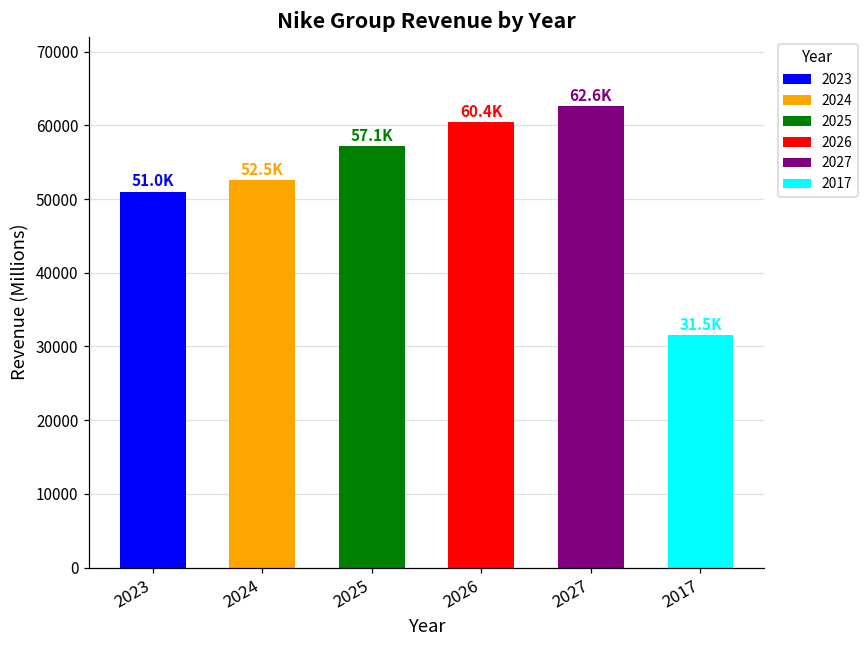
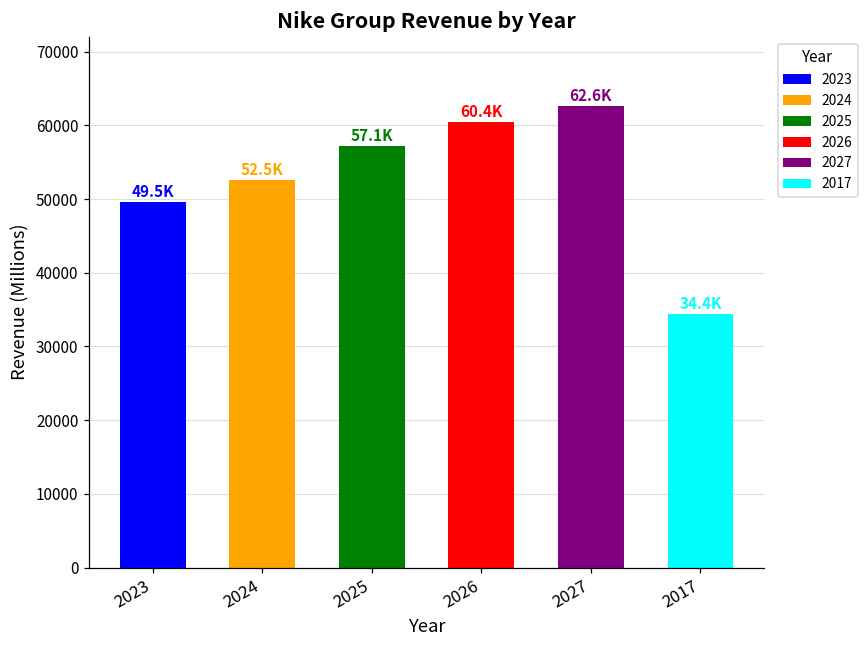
  {
-   "2023": "51.0K",
+   "2023": "49.5K",
    "2024": "52.5K",
    "2025": "57.1K",
    "2026": "60.4K",
    "2027": "62.6K",
-   "2017": "31.5K"
+   "2017": "34.4K"
  }
